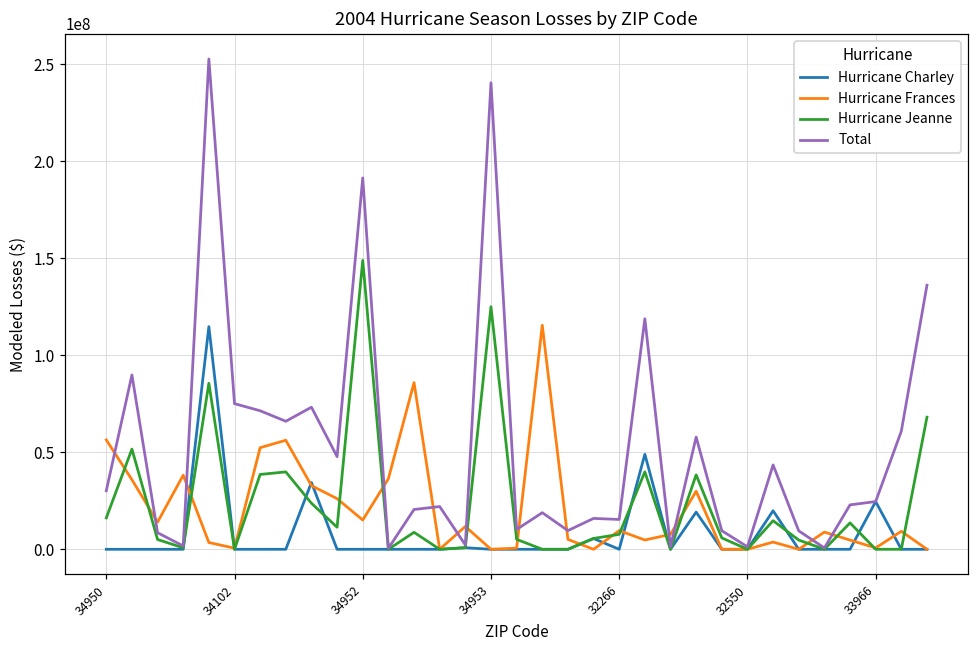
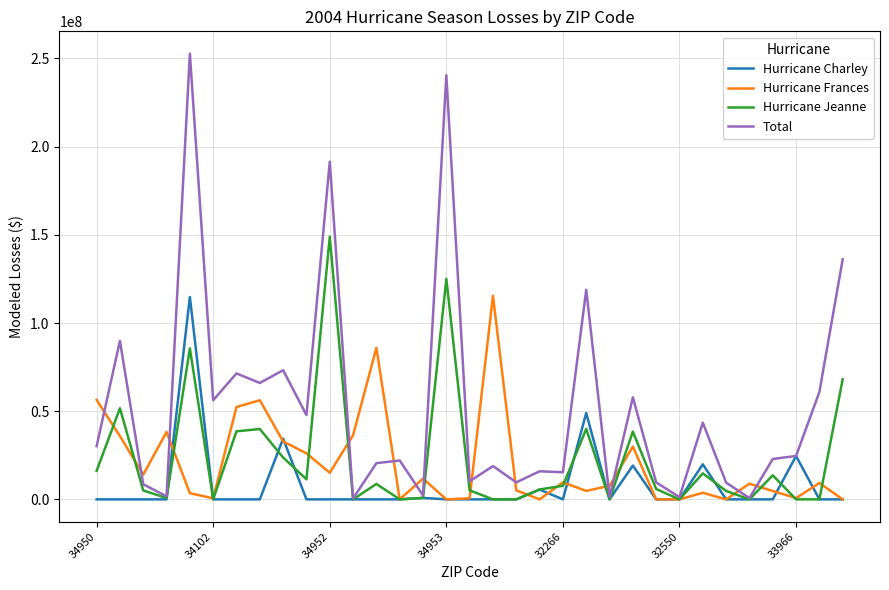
  {
    "Hurricane Charley": {
      "34950": 0,
      "34952": 0,
      "32266": 0
    },
    "Hurricane Frances": {
      "34950": 56000000,
      "34952": 15000000,
      "32266": 10000000
    },
    "Hurricane Jeanne": {
      "34950": 16000000,
      "34952": 149000000,
      "34953": 125000000,
      "32266": 8000000
    },
    "Total": {
      "34950": 30000000,
-     "34102": 75000000,
+     "34102": 56000000,
      "34952": 191000000,
      "34953": 241000000,
      "32266": 15000000
    }
  }
